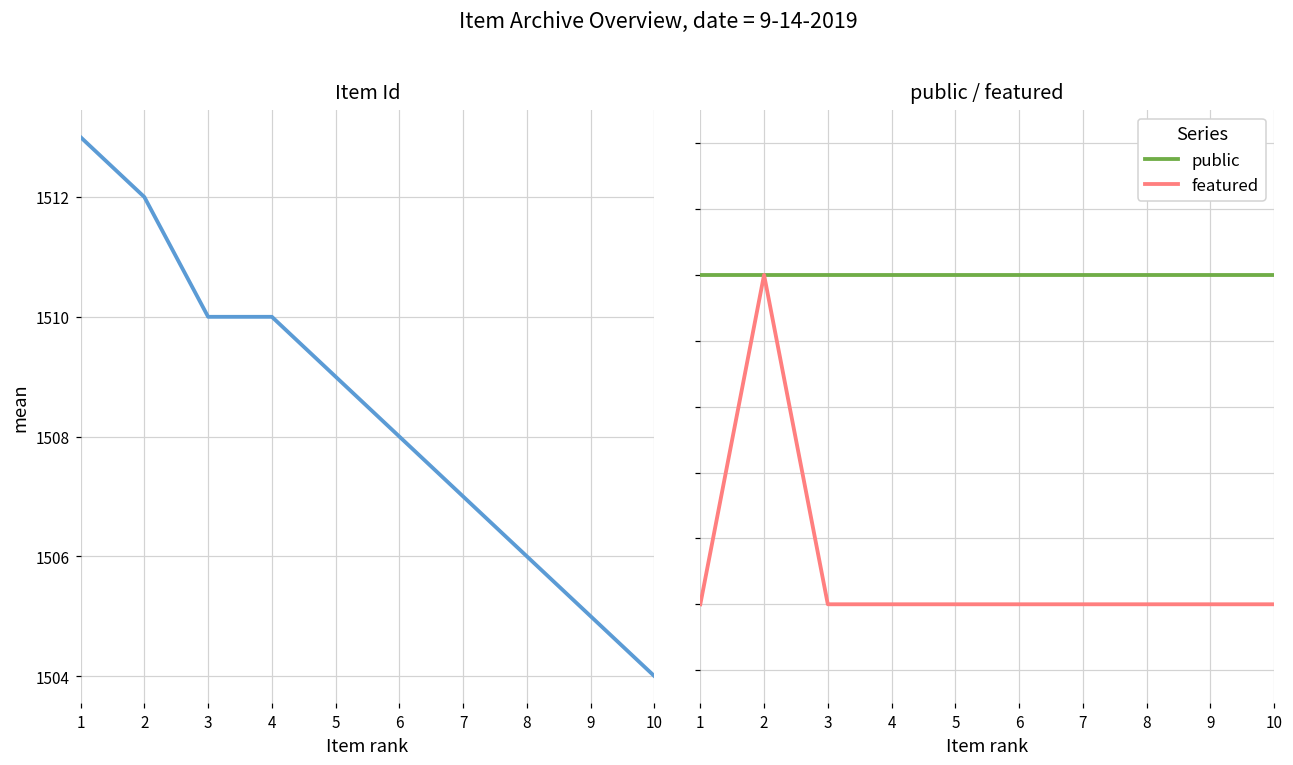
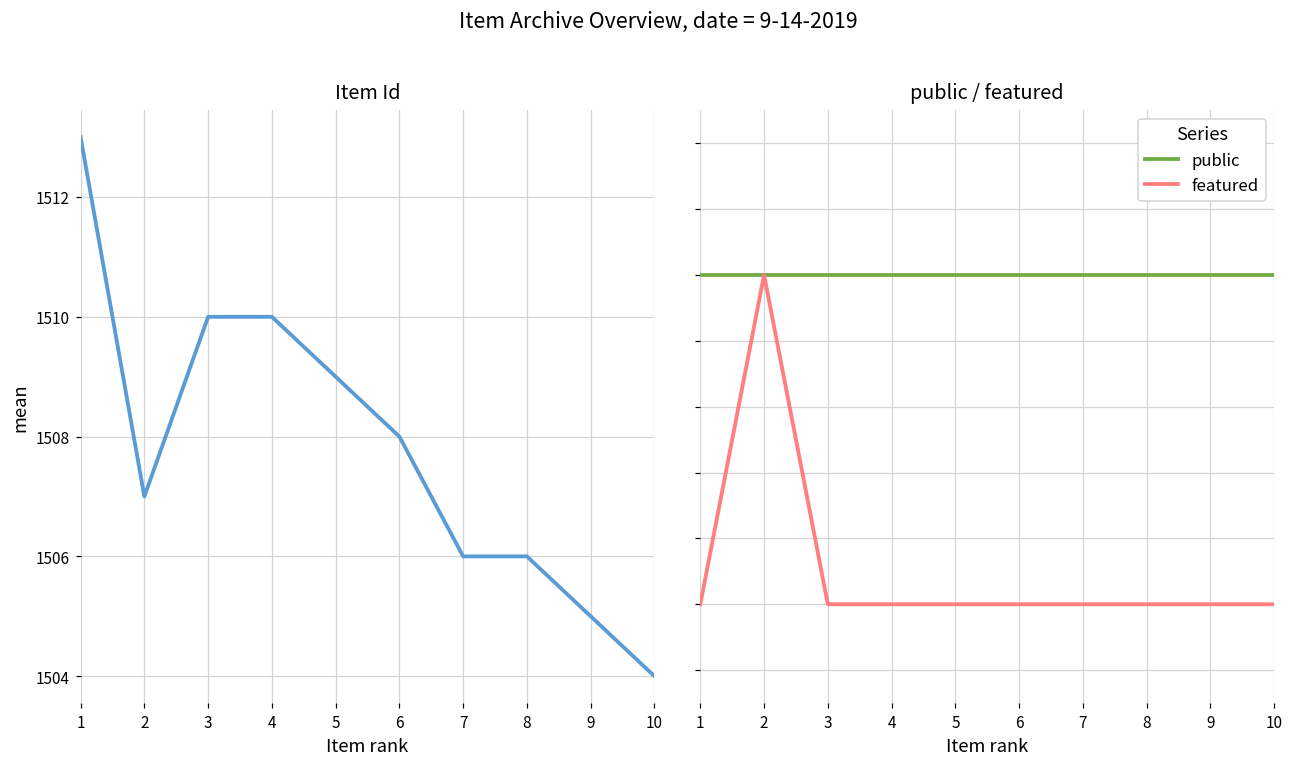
  {
    "Item Id": {
      "1": 1513,
-     "2": 1512,
+     "2": 1507,
      "3": 1510,
      "4": 1510,
      "5": 1509,
      "6": 1508,
-     "7": 1507,
+     "7": 1506,
      "8": 1506,
      "9": 1505,
      "10": 1504
    }
  }
